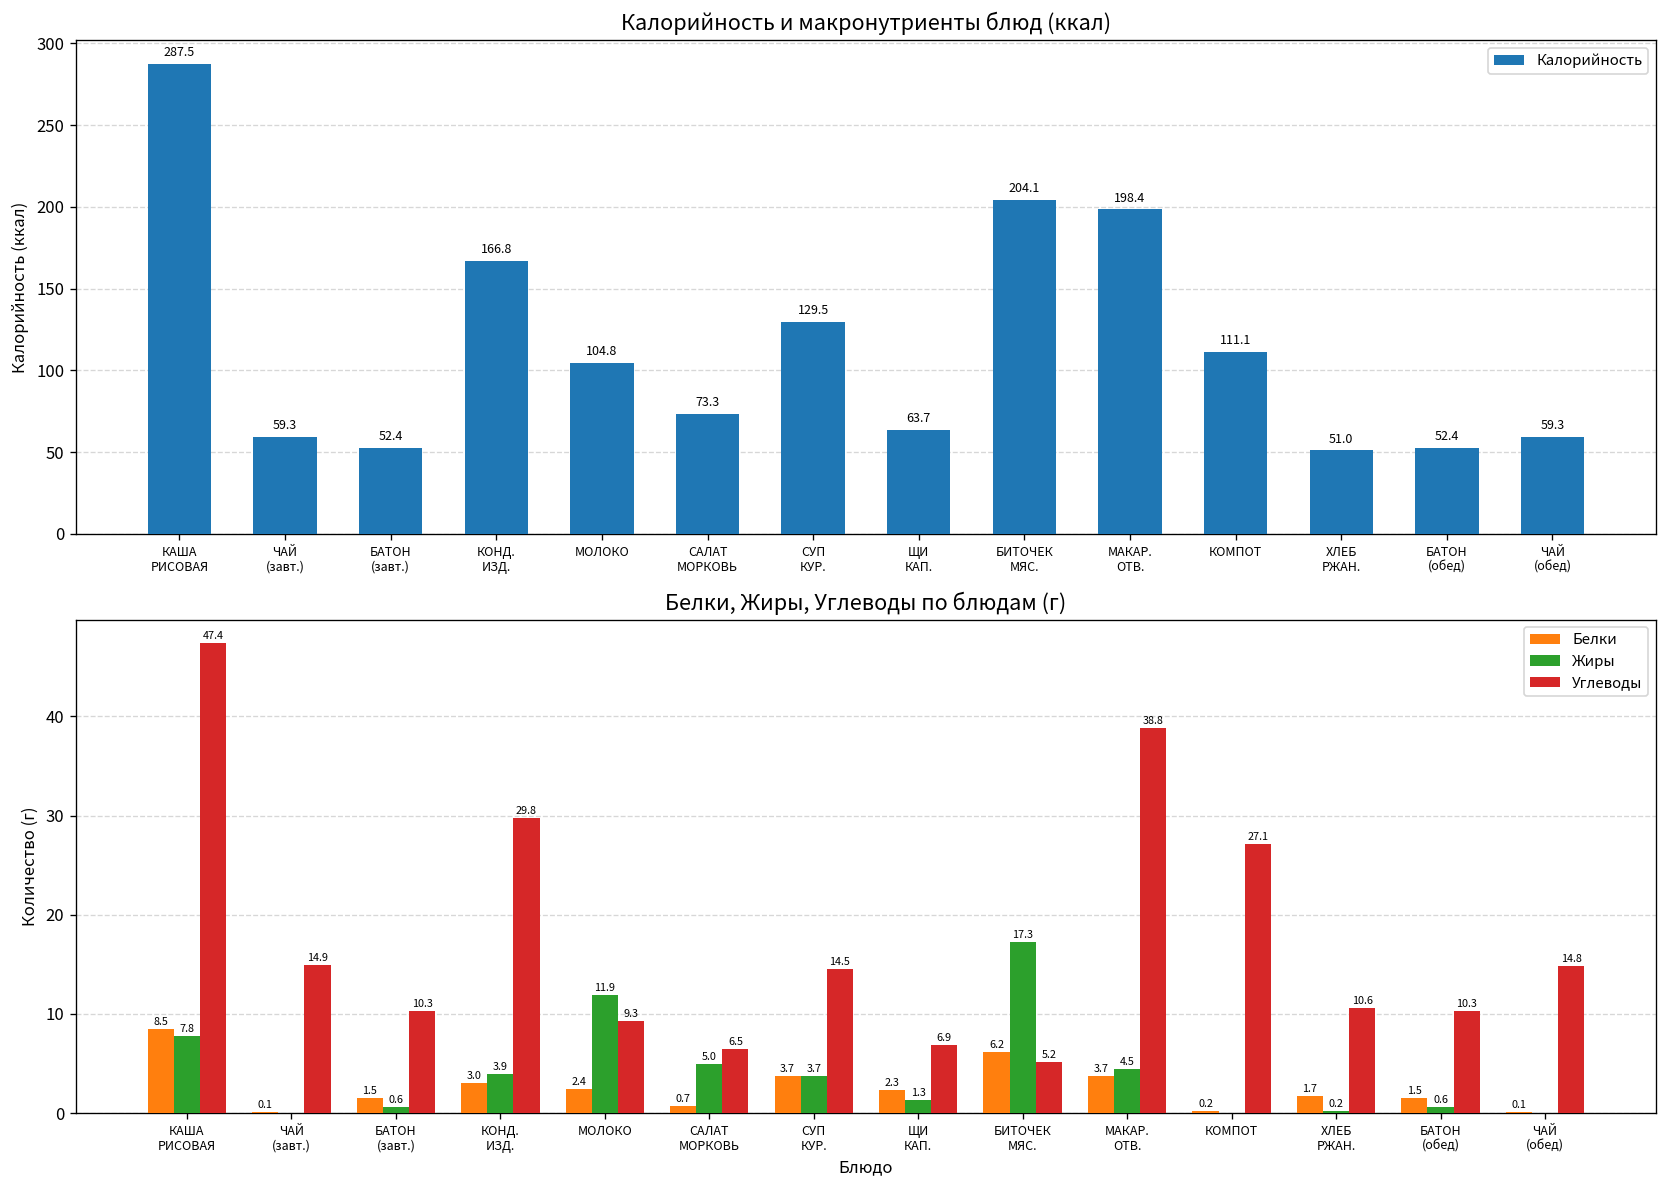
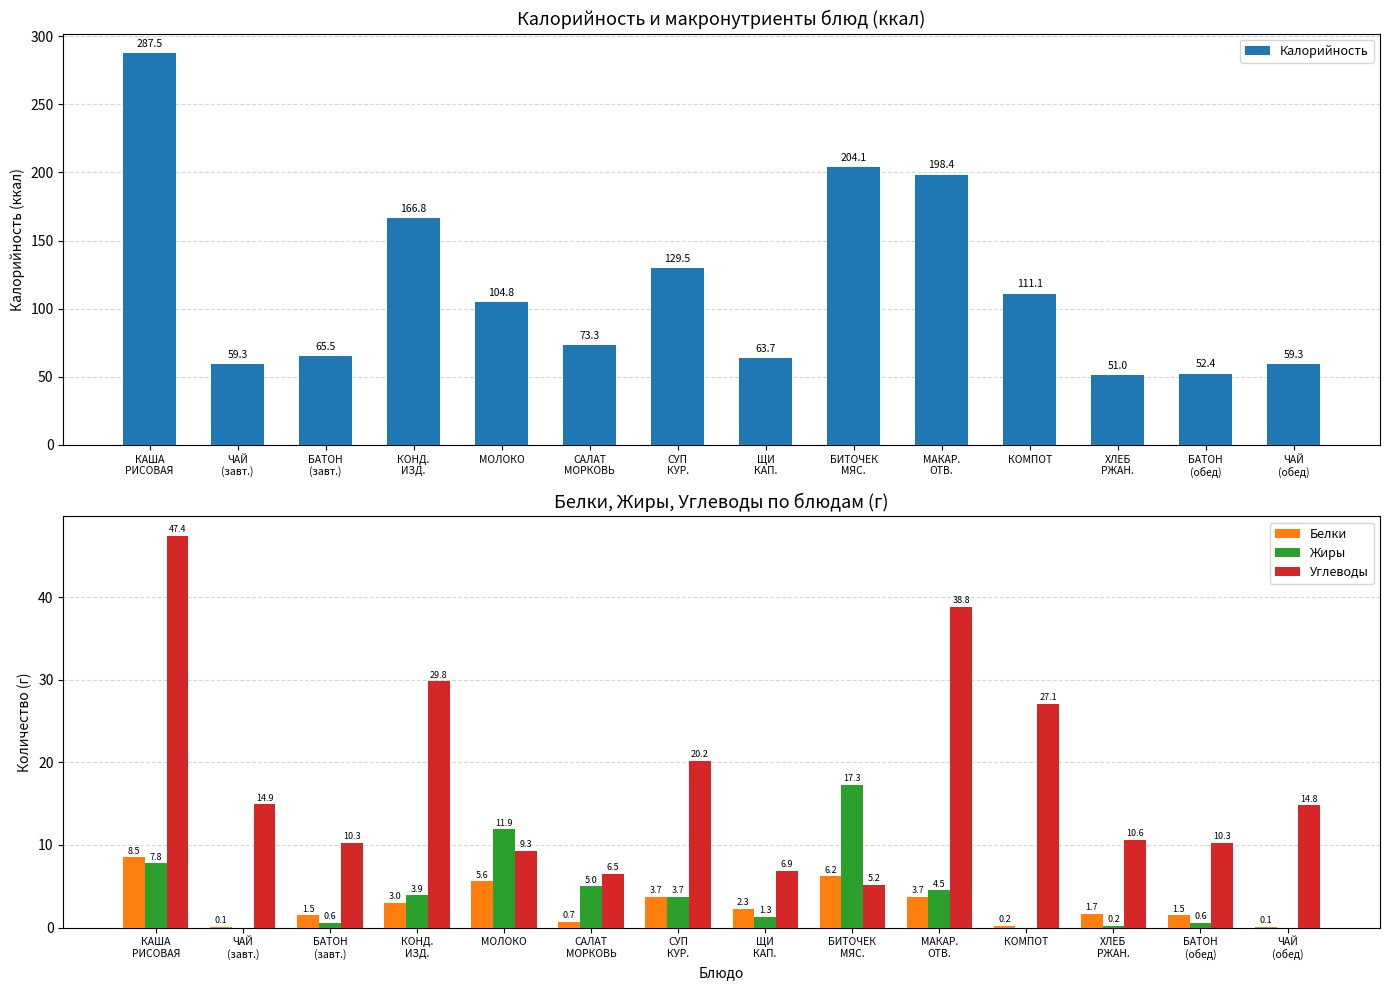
  {
    "Калорийность и макронутриенты блюд (ккал)": {
      "КАША РИСОВАЯ": 287.5,
      "ЧАЙ (завт.)": 59.3,
-     "БАТОН (завт.)": 52.4,
+     "БАТОН (завт.)": 65.5,
      "КОНД. ИЗД.": 166.8,
      "МОЛОКО": 104.8,
      "САЛАТ МОРКОВЬ": 73.3,
      "СУП КУР.": 129.5,
      "ЩИ КАП.": 63.7,
      "БИТОЧЕК МЯС.": 204.1,
      "МАКАР. ОТВ.": 198.4,
      "КОМПОТ": 111.1,
      "ХЛЕБ РЖАН.": 51.0,
      "БАТОН (обед)": 52.4,
      "ЧАЙ (обед)": 59.3
    },
    "Белки, Жиры, Углеводы по блюдам (г)": {
      "Белки": {
        "КАША РИСОВАЯ": 8.5,
        "ЧАЙ (завт.)": 0.1,
        "БАТОН (завт.)": 1.5,
        "КОНД. ИЗД.": 3.0,
-       "МОЛОКО": 2.4,
+       "МОЛОКО": 5.6,
        "САЛАТ МОРКОВЬ": 0.7,
        "СУП КУР.": 3.7,
        "ЩИ КАП.": 2.3,
        "БИТОЧЕК МЯС.": 6.2,
        "МАКАР. ОТВ.": 3.7,
        "КОМПОТ": 0.2,
        "ХЛЕБ РЖАН.": 1.7,
        "БАТОН (обед)": 1.5,
        "ЧАЙ (обед)": 0.1
      },
      "Жиры": {
        "КАША РИСОВАЯ": 7.8,
        "БАТОН (завт.)": 0.6,
        "КОНД. ИЗД.": 3.9,
        "МОЛОКО": 11.9,
        "САЛАТ МОРКОВЬ": 5.0,
        "СУП КУР.": 3.7,
        "ЩИ КАП.": 1.3,
        "БИТОЧЕК МЯС.": 17.3,
        "МАКАР. ОТВ.": 4.5,
        "ХЛЕБ РЖАН.": 0.2,
        "БАТОН (обед)": 0.6
      },
      "Углеводы": {
        "КАША РИСОВАЯ": 47.4,
        "ЧАЙ (завт.)": 14.9,
        "БАТОН (завт.)": 10.3,
        "КОНД. ИЗД.": 29.8,
        "МОЛОКО": 9.3,
        "САЛАТ МОРКОВЬ": 6.5,
-       "СУП КУР.": 14.5,
+       "СУП КУР.": 20.2,
        "ЩИ КАП.": 6.9,
        "БИТОЧЕК МЯС.": 5.2,
        "МАКАР. ОТВ.": 38.8,
        "КОМПОТ": 27.1,
        "ХЛЕБ РЖАН.": 10.6,
        "БАТОН (обед)": 10.3,
        "ЧАЙ (обед)": 14.8
      }
    }
  }
